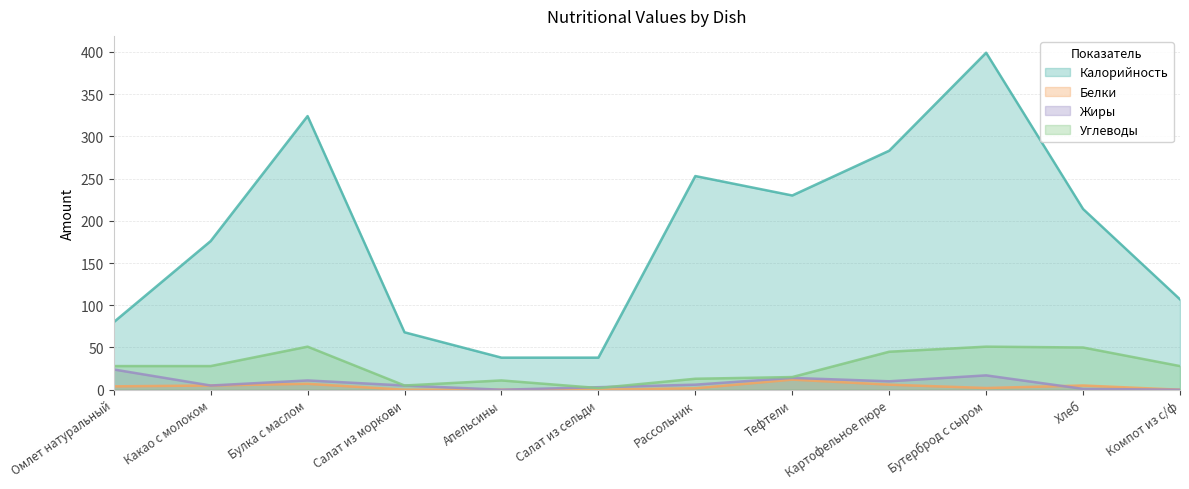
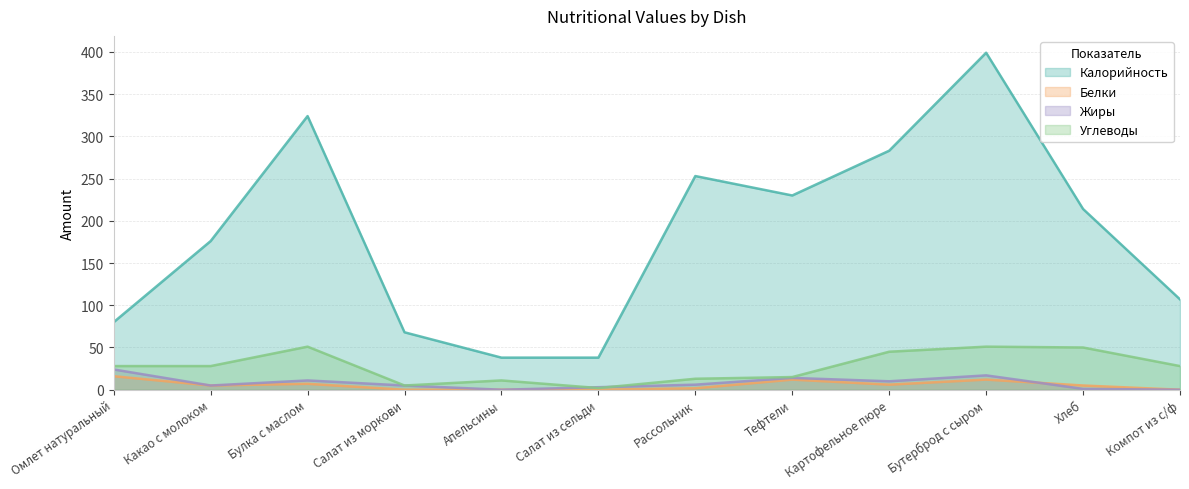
  {
    "Белки": {
-     "Омлет натуральный": 0,
+     "Омлет натуральный": 20,
      "Булка с маслом": 10,
      "Салат из моркови": 0,
      "Рассольник": 0,
      "Картофельное пюре": 10,
-     "Бутерброд с сыром": 0,
+     "Бутерброд с сыром": 10,
      "Хлеб": 10
    }
  }
